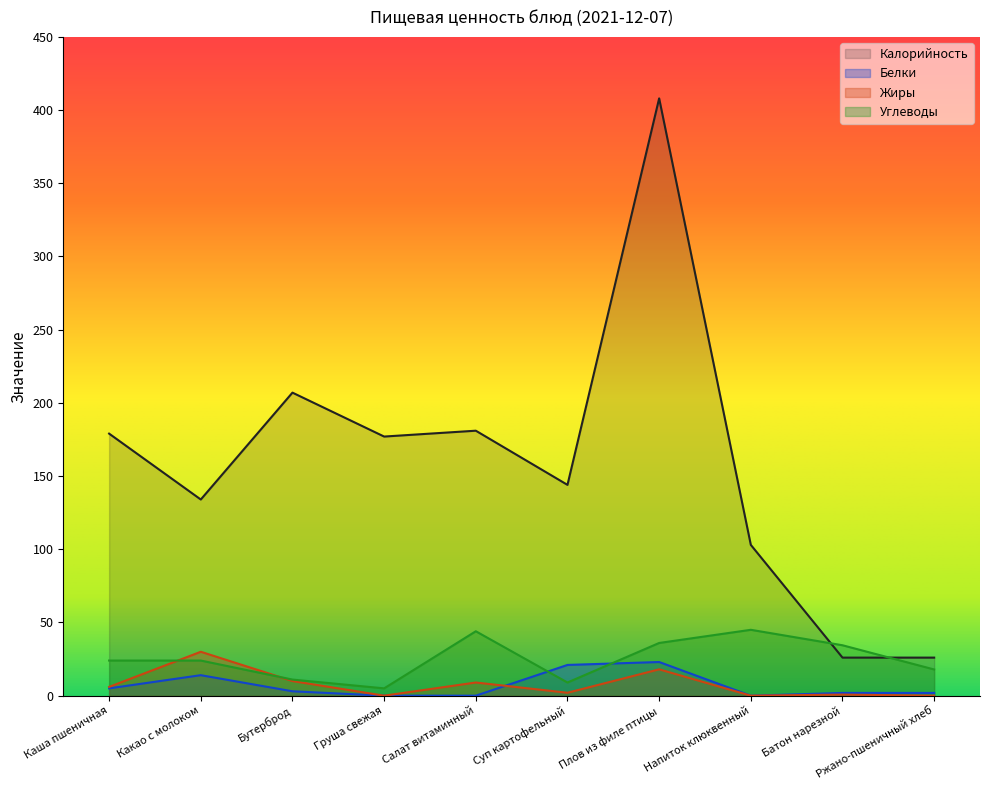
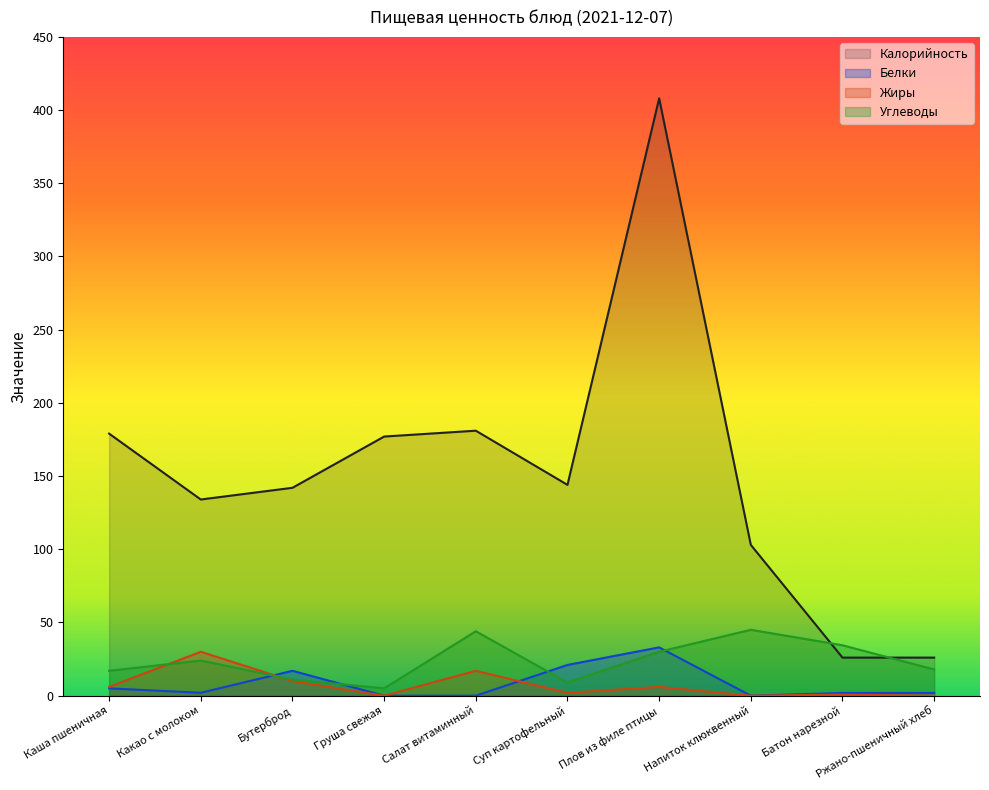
  {
    "Калорийность": {
      "Каша пшеничная": 179,
      "Какао с молоком": 134,
-     "Бутерброд": 207,
+     "Бутерброд": 142,
      "Груша свежая": 177,
      "Салат витаминный": 181,
      "Суп картофельный": 144,
      "Плов из филе птицы": 408,
      "Напиток клюквенный": 103,
      "Батон нарезной": 26,
      "Ржано-пшеничный хлеб": 26
    },
    "Белки": {
-     "Какао с молоком": 14,
-     "Бутерброд": 3,
+     "Какао с молоком": 2,
+     "Бутерброд": 17,
      "Салат витаминный": 0,
      "Суп картофельный": 21,
-     "Плов из филе птицы": 23,
+     "Плов из филе птицы": 33,
      "Ржано-пшеничный хлеб": 2
    },
    "Жиры": {
      "Какао с молоком": 30,
-     "Салат витаминный": 9,
+     "Салат витаминный": 17,
      "Суп картофельный": 2,
-     "Плов из филе птицы": 18,
+     "Плов из филе птицы": 6,
      "Ржано-пшеничный хлеб": 0
    },
    "Углеводы": {
-     "Каша пшеничная": 24,
+     "Каша пшеничная": 17,
      "Какао с молоком": 24,
      "Груша свежая": 5,
      "Салат витаминный": 44,
      "Суп картофельный": 9,
-     "Плов из филе птицы": 36,
+     "Плов из филе птицы": 30,
      "Напиток клюквенный": 45,
      "Батон нарезной": 34,
      "Ржано-пшеничный хлеб": 18
    }
  }
